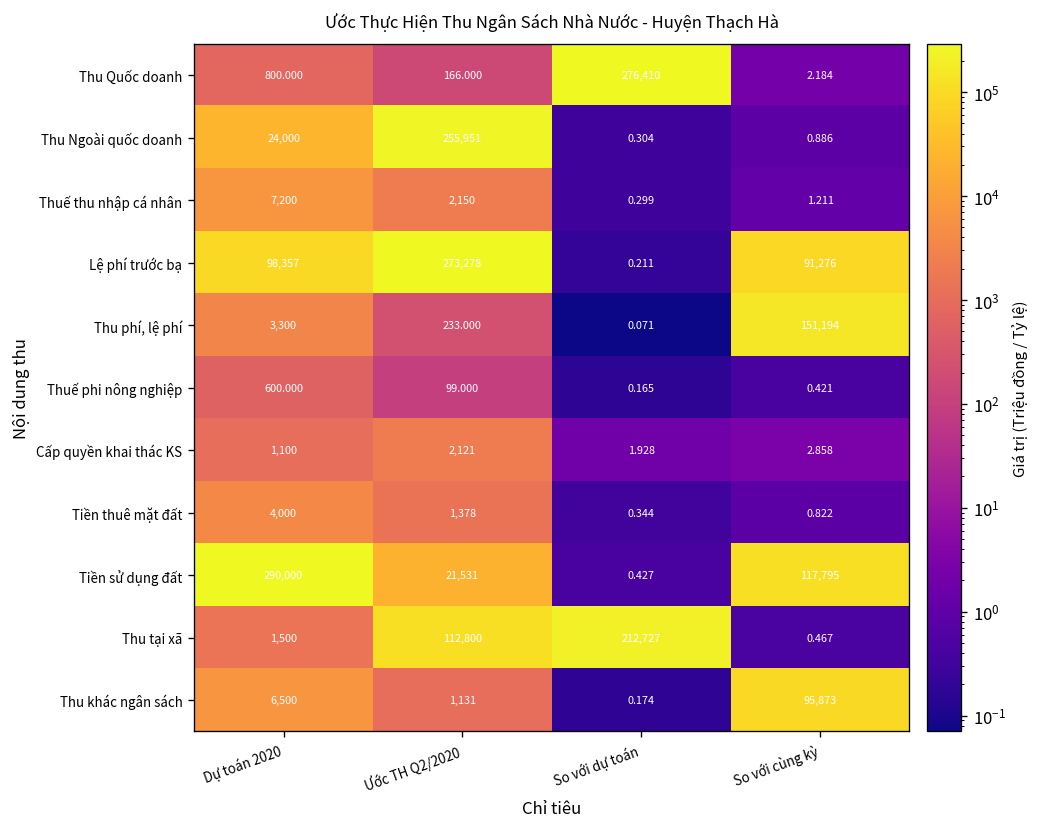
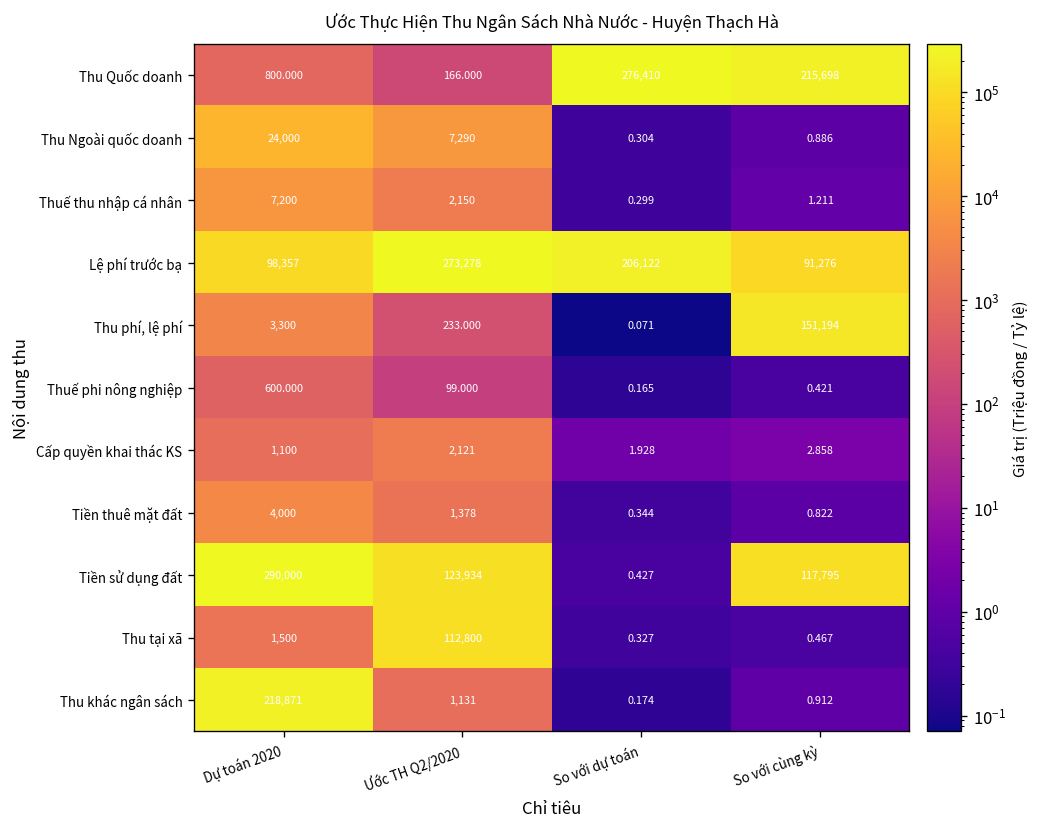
  {
    "Thu Quốc doanh": {
      "Dự toán 2020": "800.000",
      "Ước TH Q2/2020": "166.000",
      "So với dự toán": "276,410",
-     "So với cùng kỳ": "2.184"
+     "So với cùng kỳ": "215,698"
    },
    "Thu Ngoài quốc doanh": {
      "Dự toán 2020": "24,000",
-     "Ước TH Q2/2020": "255,951",
+     "Ước TH Q2/2020": "7,290",
      "So với dự toán": "0.304",
      "So với cùng kỳ": "0.886"
    },
    "Thuế thu nhập cá nhân": {
      "Dự toán 2020": "7,200",
      "Ước TH Q2/2020": "2,150",
      "So với dự toán": "0.299",
      "So với cùng kỳ": "1.211"
    },
    "Lệ phí trước bạ": {
      "Dự toán 2020": "98,357",
      "Ước TH Q2/2020": "273,278",
-     "So với dự toán": "0.211",
+     "So với dự toán": "206,122",
      "So với cùng kỳ": "91,276"
    },
    "Thu phí, lệ phí": {
      "Dự toán 2020": "3,300",
      "Ước TH Q2/2020": "233.000",
      "So với dự toán": "0.071",
      "So với cùng kỳ": "151,194"
    },
    "Thuế phi nông nghiệp": {
      "Dự toán 2020": "600.000",
      "Ước TH Q2/2020": "99.000",
      "So với dự toán": "0.165",
      "So với cùng kỳ": "0.421"
    },
    "Cấp quyền khai thác KS": {
      "Dự toán 2020": "1,100",
      "Ước TH Q2/2020": "2,121",
      "So với dự toán": "1.928",
      "So với cùng kỳ": "2.858"
    },
    "Tiền thuê mặt đất": {
      "Dự toán 2020": "4,000",
      "Ước TH Q2/2020": "1,378",
      "So với dự toán": "0.344",
      "So với cùng kỳ": "0.822"
    },
    "Tiền sử dụng đất": {
      "Dự toán 2020": "290,000",
-     "Ước TH Q2/2020": "21,531",
+     "Ước TH Q2/2020": "123,934",
      "So với dự toán": "0.427",
      "So với cùng kỳ": "117,795"
    },
    "Thu tại xã": {
      "Dự toán 2020": "1,500",
      "Ước TH Q2/2020": "112,800",
-     "So với dự toán": "212,727",
+     "So với dự toán": "0.327",
      "So với cùng kỳ": "0.467"
    },
    "Thu khác ngân sách": {
-     "Dự toán 2020": "6,500",
+     "Dự toán 2020": "218,871",
      "Ước TH Q2/2020": "1,131",
      "So với dự toán": "0.174",
-     "So với cùng kỳ": "95,873"
+     "So với cùng kỳ": "0.912"
    }
  }
